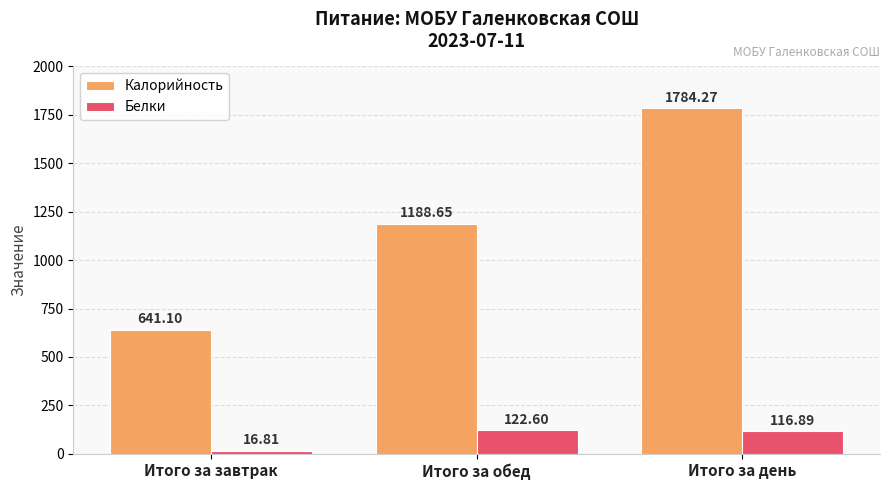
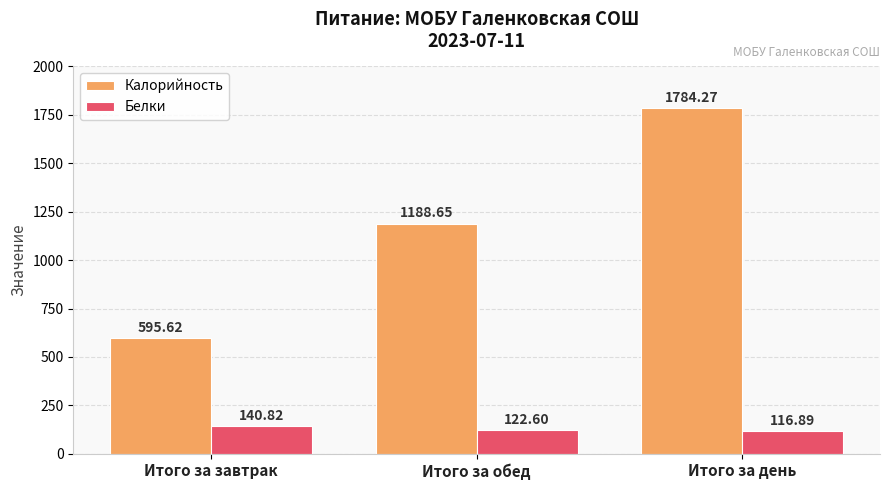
  {
    "Калорийность": {
-     "Итого за завтрак": 641.10,
+     "Итого за завтрак": 595.62,
      "Итого за обед": 1188.65,
      "Итого за день": 1784.27
    },
    "Белки": {
-     "Итого за завтрак": 16.81,
+     "Итого за завтрак": 140.82,
      "Итого за обед": 122.60,
      "Итого за день": 116.89
    }
  }
